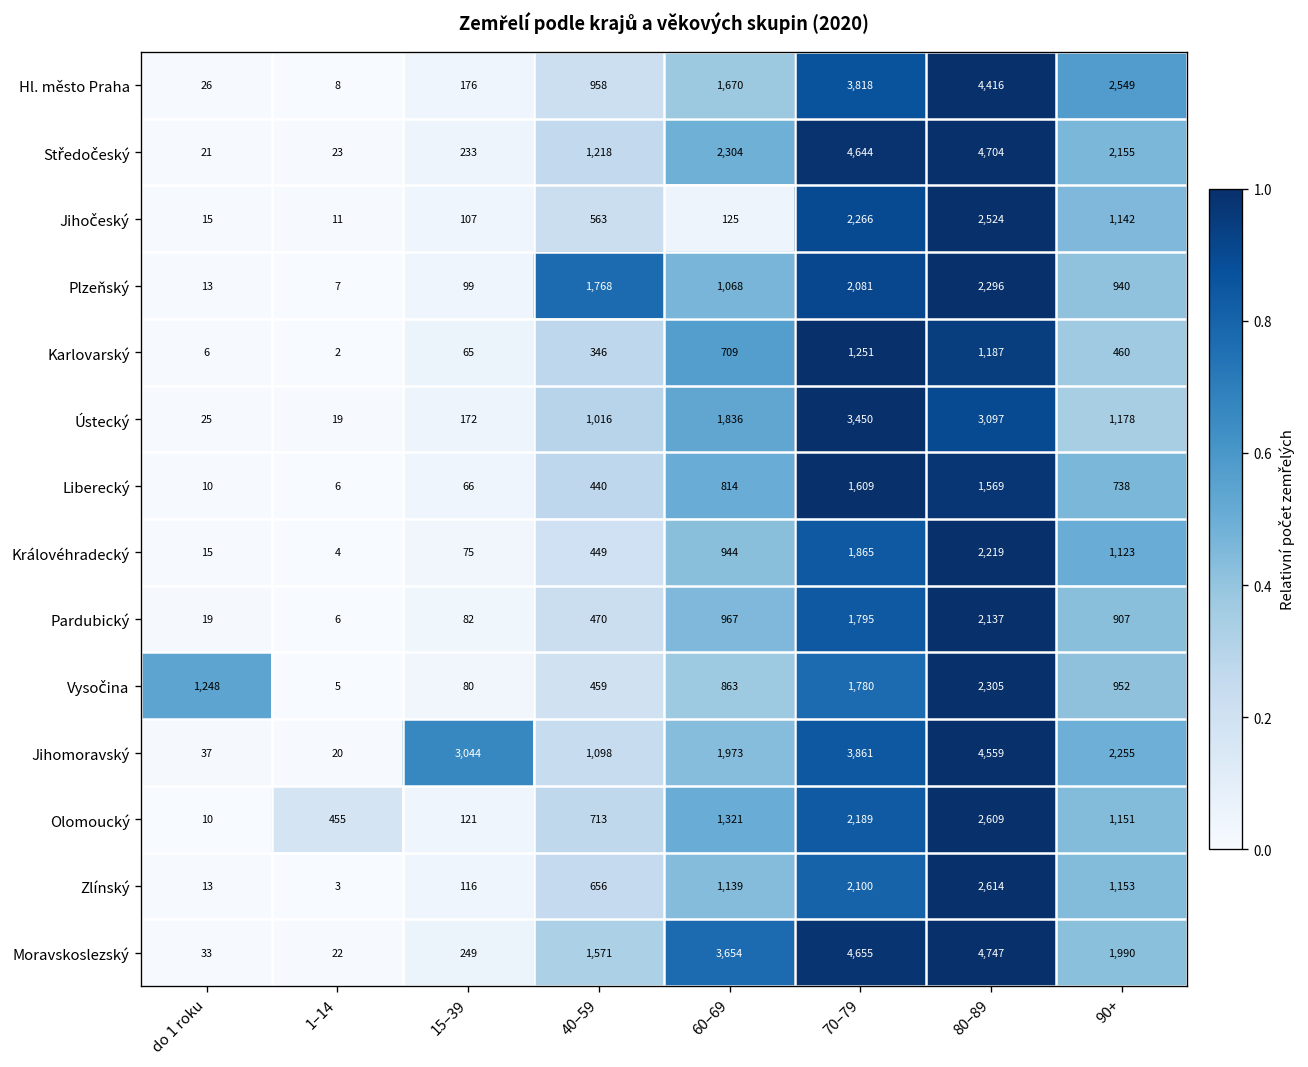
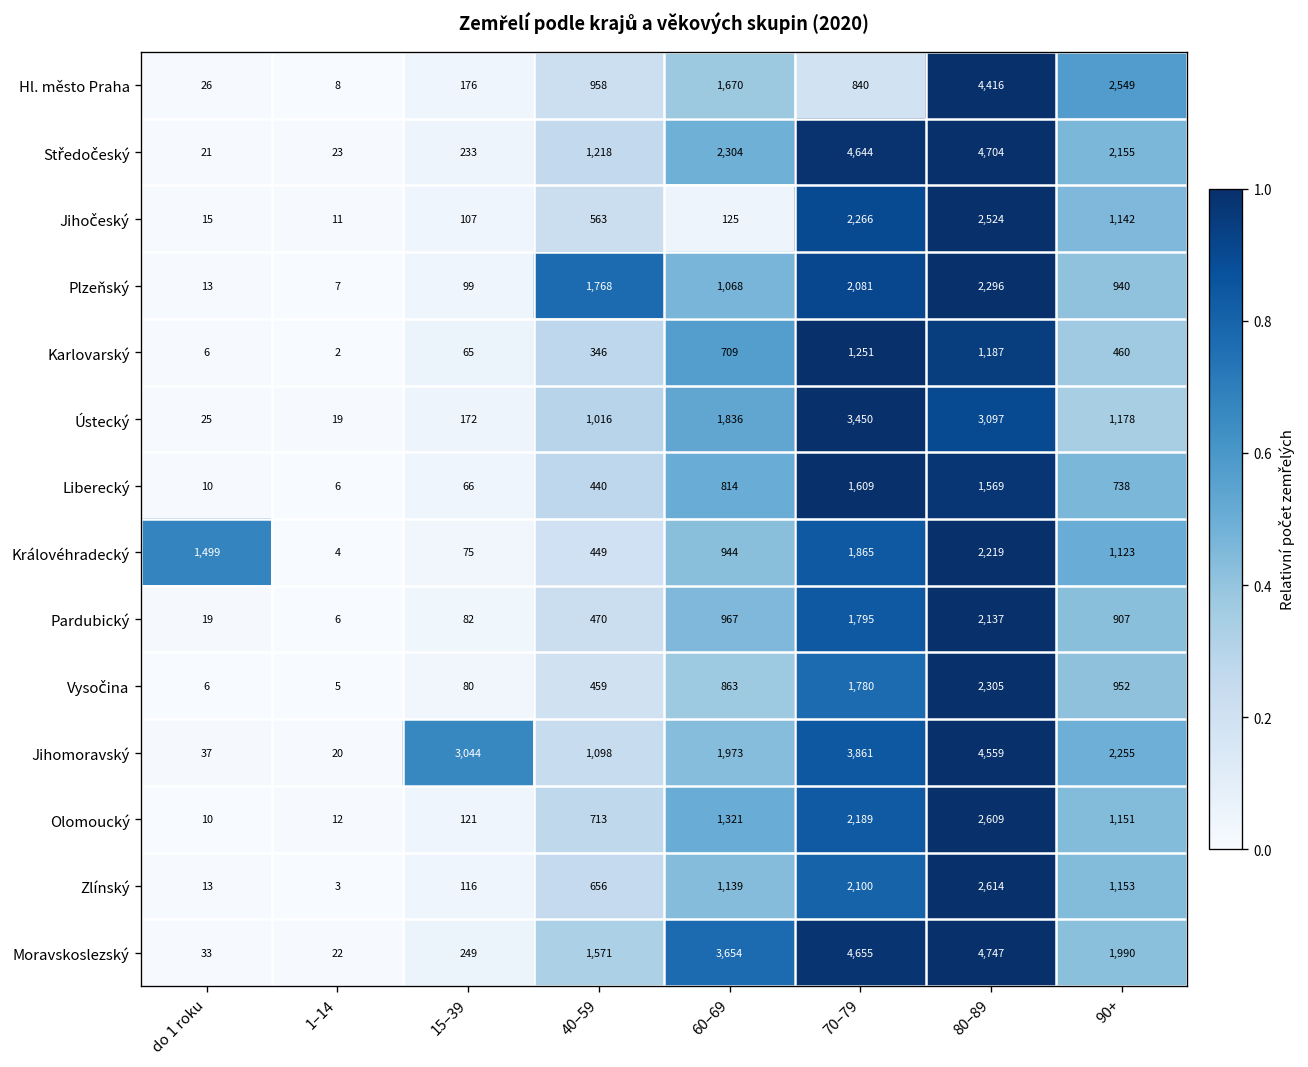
  {
    "Hl. město Praha": {
      "do 1 roku": "26",
      "1–14": "8",
      "15–39": "176",
      "40–59": "958",
      "60–69": "1,670",
-     "70–79": "3,818",
+     "70–79": "840",
      "80–89": "4,416",
      "90+": "2,549"
    },
    "Středočeský": {
      "do 1 roku": "21",
      "1–14": "23",
      "15–39": "233",
      "40–59": "1,218",
      "60–69": "2,304",
      "70–79": "4,644",
      "80–89": "4,704",
      "90+": "2,155"
    },
    "Jihočeský": {
      "do 1 roku": "15",
      "1–14": "11",
      "15–39": "107",
      "40–59": "563",
      "60–69": "125",
      "70–79": "2,266",
      "80–89": "2,524",
      "90+": "1,142"
    },
    "Plzeňský": {
      "do 1 roku": "13",
      "1–14": "7",
      "15–39": "99",
      "40–59": "1,768",
      "60–69": "1,068",
      "70–79": "2,081",
      "80–89": "2,296",
      "90+": "940"
    },
    "Karlovarský": {
      "do 1 roku": "6",
      "1–14": "2",
      "15–39": "65",
      "40–59": "346",
      "60–69": "709",
      "70–79": "1,251",
      "80–89": "1,187",
      "90+": "460"
    },
    "Ústecký": {
      "do 1 roku": "25",
      "1–14": "19",
      "15–39": "172",
      "40–59": "1,016",
      "60–69": "1,836",
      "70–79": "3,450",
      "80–89": "3,097",
      "90+": "1,178"
    },
    "Liberecký": {
      "do 1 roku": "10",
      "1–14": "6",
      "15–39": "66",
      "40–59": "440",
      "60–69": "814",
      "70–79": "1,609",
      "80–89": "1,569",
      "90+": "738"
    },
    "Královéhradecký": {
-     "do 1 roku": "15",
+     "do 1 roku": "1,499",
      "1–14": "4",
      "15–39": "75",
      "40–59": "449",
      "60–69": "944",
      "70–79": "1,865",
      "80–89": "2,219",
      "90+": "1,123"
    },
    "Pardubický": {
      "do 1 roku": "19",
      "1–14": "6",
      "15–39": "82",
      "40–59": "470",
      "60–69": "967",
      "70–79": "1,795",
      "80–89": "2,137",
      "90+": "907"
    },
    "Vysočina": {
-     "do 1 roku": "1,248",
+     "do 1 roku": "6",
      "1–14": "5",
      "15–39": "80",
      "40–59": "459",
      "60–69": "863",
      "70–79": "1,780",
      "80–89": "2,305",
      "90+": "952"
    },
    "Jihomoravský": {
      "do 1 roku": "37",
      "1–14": "20",
      "15–39": "3,044",
      "40–59": "1,098",
      "60–69": "1,973",
      "70–79": "3,861",
      "80–89": "4,559",
      "90+": "2,255"
    },
    "Olomoucký": {
      "do 1 roku": "10",
-     "1–14": "455",
+     "1–14": "12",
      "15–39": "121",
      "40–59": "713",
      "60–69": "1,321",
      "70–79": "2,189",
      "80–89": "2,609",
      "90+": "1,151"
    },
    "Zlínský": {
      "do 1 roku": "13",
      "1–14": "3",
      "15–39": "116",
      "40–59": "656",
      "60–69": "1,139",
      "70–79": "2,100",
      "80–89": "2,614",
      "90+": "1,153"
    },
    "Moravskoslezský": {
      "do 1 roku": "33",
      "1–14": "22",
      "15–39": "249",
      "40–59": "1,571",
      "60–69": "3,654",
      "70–79": "4,655",
      "80–89": "4,747",
      "90+": "1,990"
    }
  }
